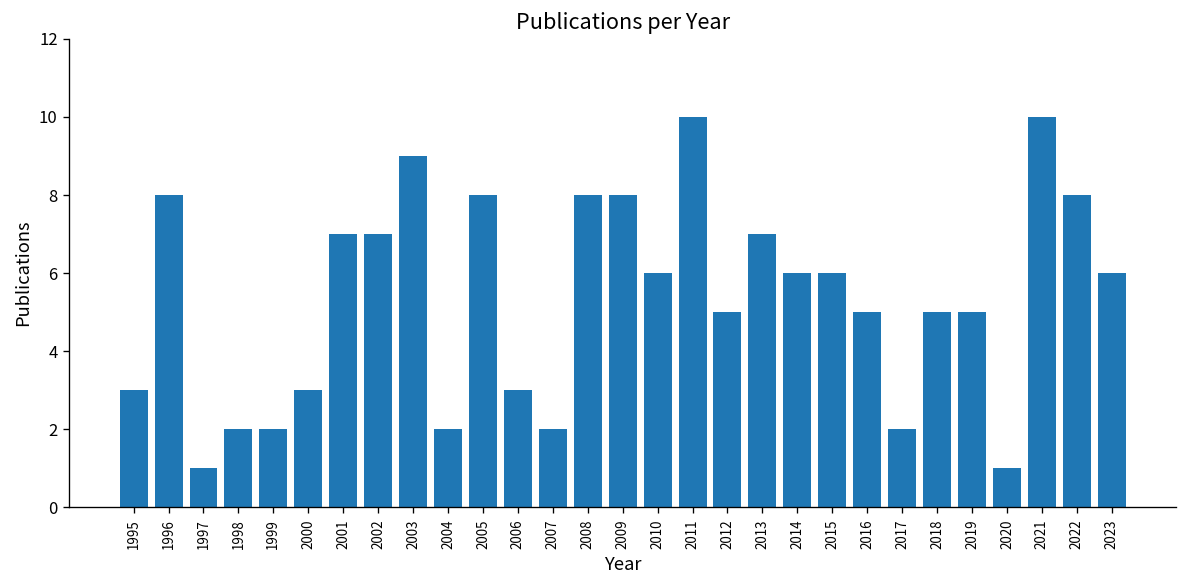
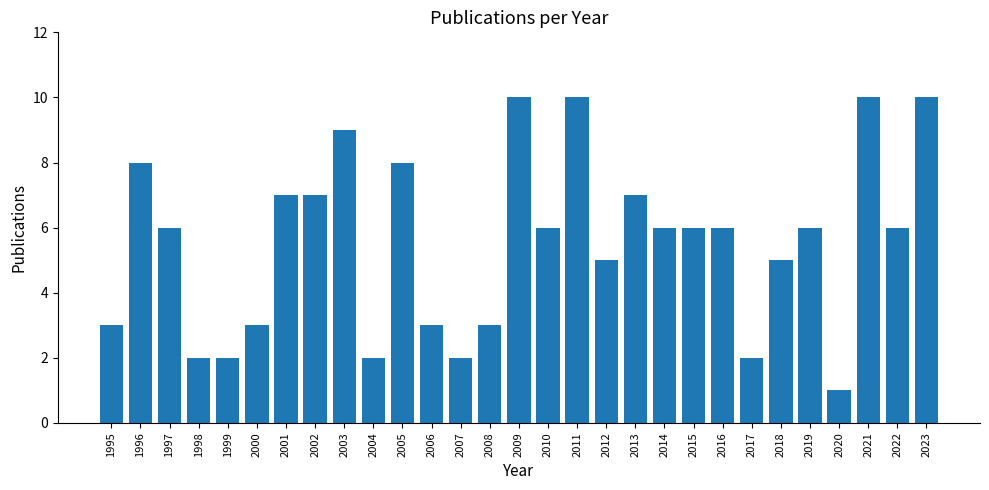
  {
    "1995": 3,
    "1996": 8,
-   "1997": 1,
+   "1997": 6,
    "1998": 2,
    "1999": 2,
    "2000": 3,
    "2001": 7,
    "2002": 7,
    "2003": 9,
    "2004": 2,
    "2005": 8,
    "2006": 3,
    "2007": 2,
-   "2008": 8,
-   "2009": 8,
+   "2008": 3,
+   "2009": 10,
    "2010": 6,
    "2011": 10,
    "2012": 5,
    "2013": 7,
    "2014": 6,
    "2015": 6,
-   "2016": 5,
+   "2016": 6,
    "2017": 2,
    "2018": 5,
-   "2019": 5,
+   "2019": 6,
    "2020": 1,
    "2021": 10,
-   "2022": 8,
-   "2023": 6
+   "2022": 6,
+   "2023": 10
  }
